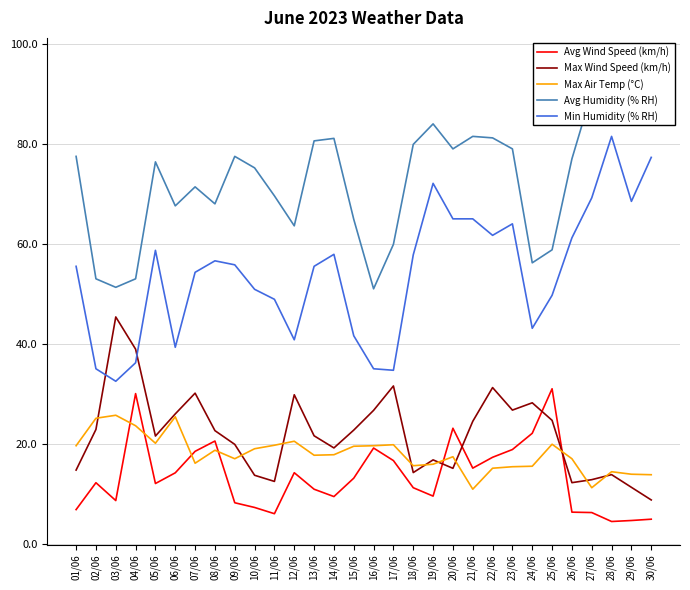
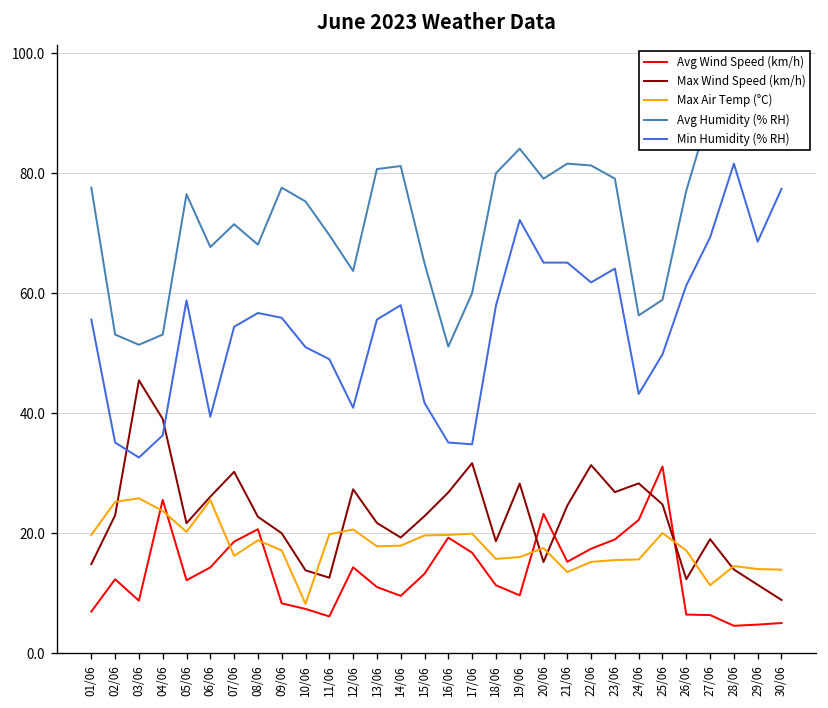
  {
    "Avg Wind Speed (km/h)": {
      "01/06": 7,
      "02/06": 12,
      "03/06": 9,
-     "04/06": 30,
+     "04/06": 26,
      "05/06": 12,
      "06/06": 14,
      "07/06": 19,
      "08/06": 21,
      "09/06": 8,
      "10/06": 7,
      "11/06": 6,
      "12/06": 14,
      "13/06": 11,
      "14/06": 10,
      "15/06": 13,
      "17/06": 17,
      "18/06": 11,
      "19/06": 10,
      "20/06": 23,
      "21/06": 15,
      "22/06": 17,
      "23/06": 19,
      "24/06": 22,
      "25/06": 31,
      "26/06": 6,
      "27/06": 6,
      "28/06": 5,
      "29/06": 5,
      "30/06": 5
    },
    "Max Wind Speed (km/h)": {
      "01/06": 15,
      "02/06": 23,
      "03/06": 45,
      "04/06": 39,
      "05/06": 22,
      "06/06": 26,
      "07/06": 30,
      "08/06": 23,
      "09/06": 20,
      "10/06": 14,
      "11/06": 13,
-     "12/06": 30,
+     "12/06": 27,
      "13/06": 22,
      "14/06": 19,
      "15/06": 23,
      "16/06": 27,
      "17/06": 32,
-     "18/06": 14,
-     "19/06": 17,
+     "18/06": 19,
+     "19/06": 28,
      "20/06": 15,
      "21/06": 25,
      "22/06": 31,
      "23/06": 27,
      "24/06": 28,
      "25/06": 25,
      "26/06": 12,
-     "27/06": 13,
+     "27/06": 19,
      "28/06": 14,
      "29/06": 11,
      "30/06": 9
    },
    "Max Air Temp (°C)": {
      "01/06": 20,
      "02/06": 25,
      "03/06": 26,
      "04/06": 24,
      "05/06": 20,
      "06/06": 26,
      "07/06": 16,
      "08/06": 19,
      "09/06": 17,
-     "10/06": 19,
+     "10/06": 8,
      "11/06": 20,
      "12/06": 21,
      "13/06": 18,
      "14/06": 18,
      "15/06": 20,
      "17/06": 20,
      "18/06": 16,
      "19/06": 16,
      "20/06": 18,
-     "21/06": 11,
+     "21/06": 14,
      "22/06": 15,
      "23/06": 16,
      "24/06": 16,
      "25/06": 20,
      "26/06": 17,
      "27/06": 11,
      "28/06": 15,
      "29/06": 14,
      "30/06": 14
    }
  }
